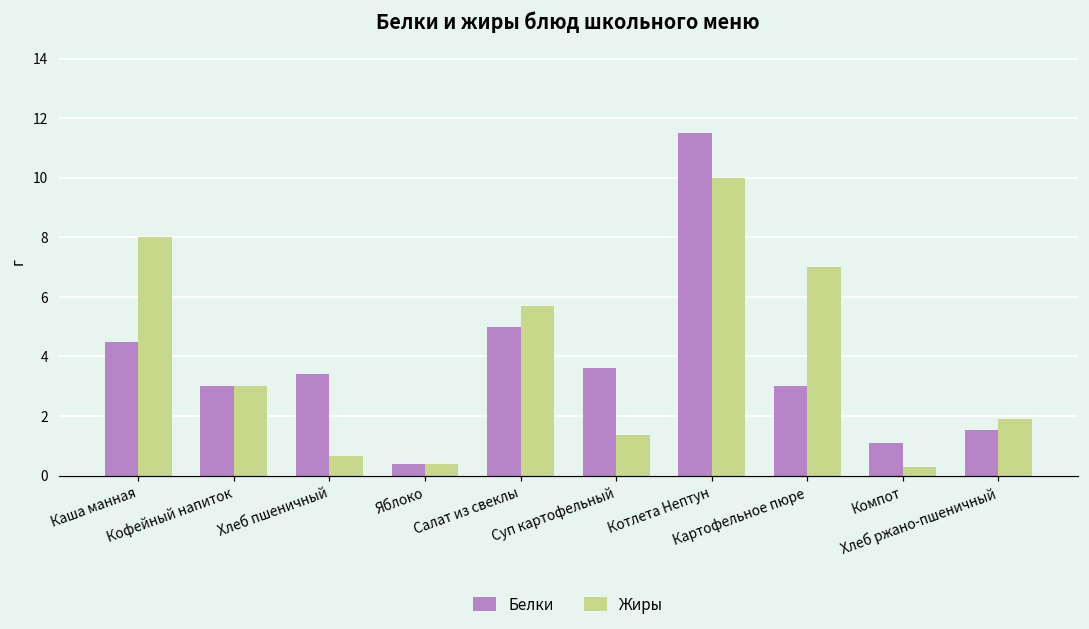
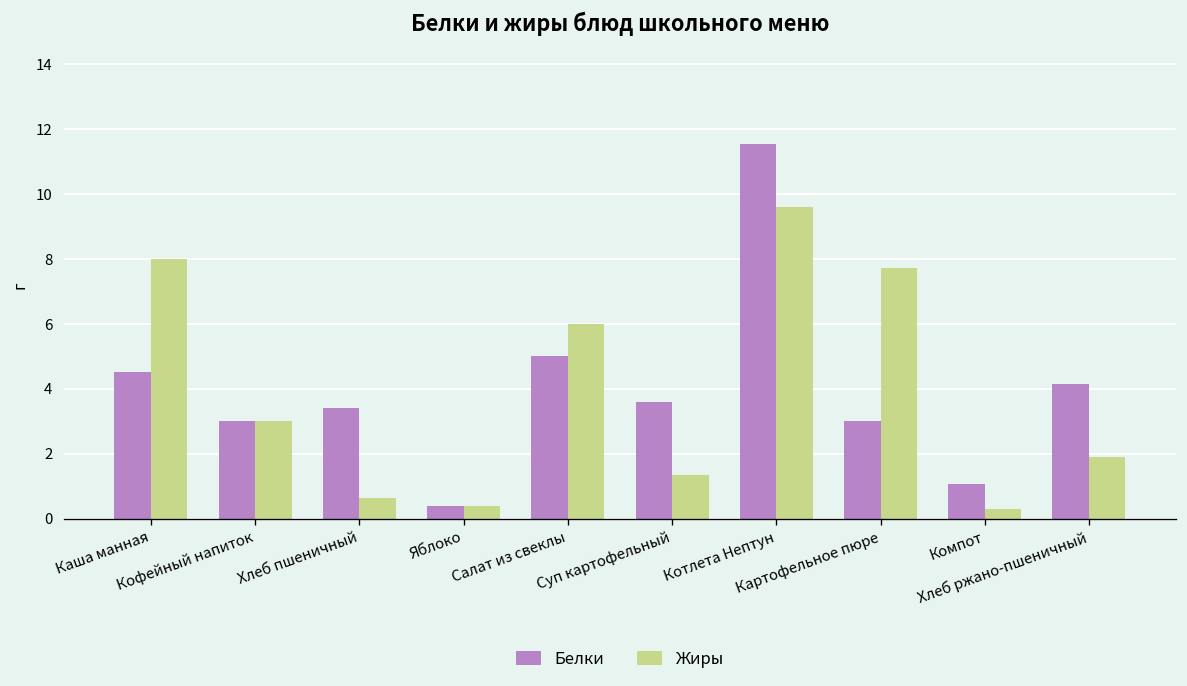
  {
    "Белки": {
      "Каша манная": 4.5,
      "Кофейный напиток": 3.0,
      "Хлеб пшеничный": 3.4,
      "Яблоко": 0.4,
      "Салат из свеклы": 5.0,
      "Суп картофельный": 3.6,
      "Котлета Нептун": 11.5,
      "Картофельное пюре": 3.0,
      "Компот": 1.1,
-     "Хлеб ржано-пшеничный": 1.5
+     "Хлеб ржано-пшеничный": 4.1
    },
    "Жиры": {
      "Каша манная": 8.0,
      "Кофейный напиток": 3.0,
      "Хлеб пшеничный": 0.6,
      "Яблоко": 0.4,
-     "Салат из свеклы": 5.7,
+     "Салат из свеклы": 6.0,
      "Суп картофельный": 1.4,
-     "Котлета Нептун": 10.0,
-     "Картофельное пюре": 7.0,
+     "Котлета Нептун": 9.6,
+     "Картофельное пюре": 7.7,
      "Компот": 0.3,
      "Хлеб ржано-пшеничный": 1.9
    }
  }
